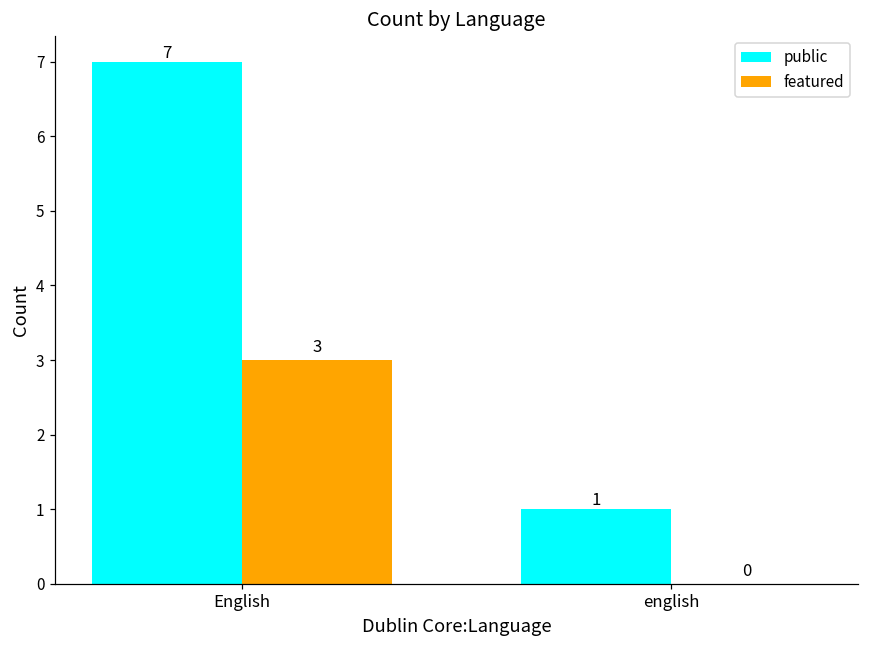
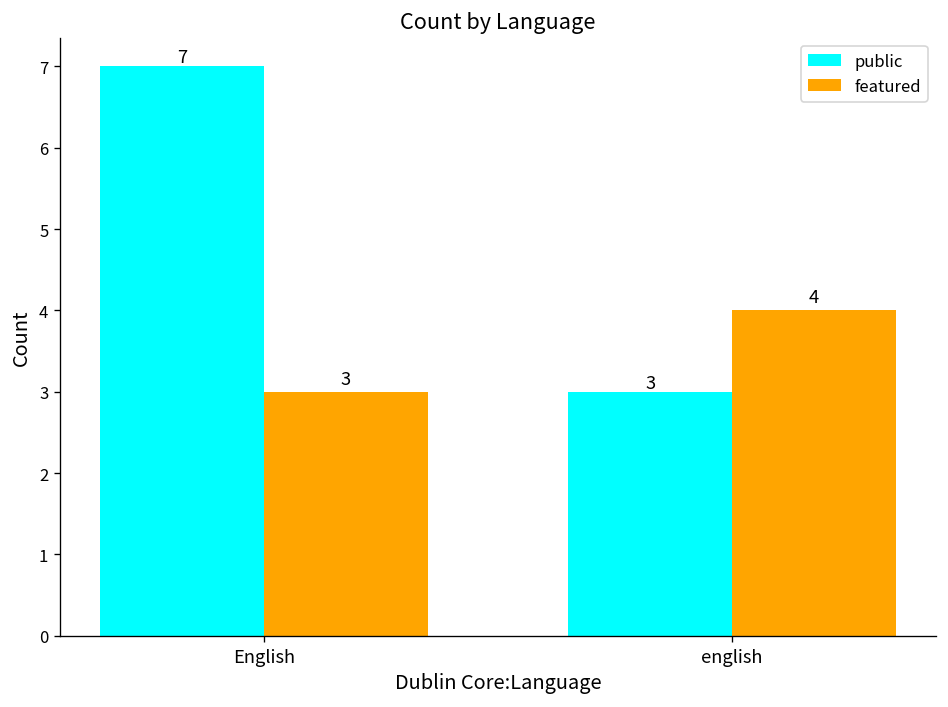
  {
    "public": {
      "English": 7,
-     "english": 1
+     "english": 3
    },
    "featured": {
      "English": 3,
-     "english": 0
+     "english": 4
    }
  }
